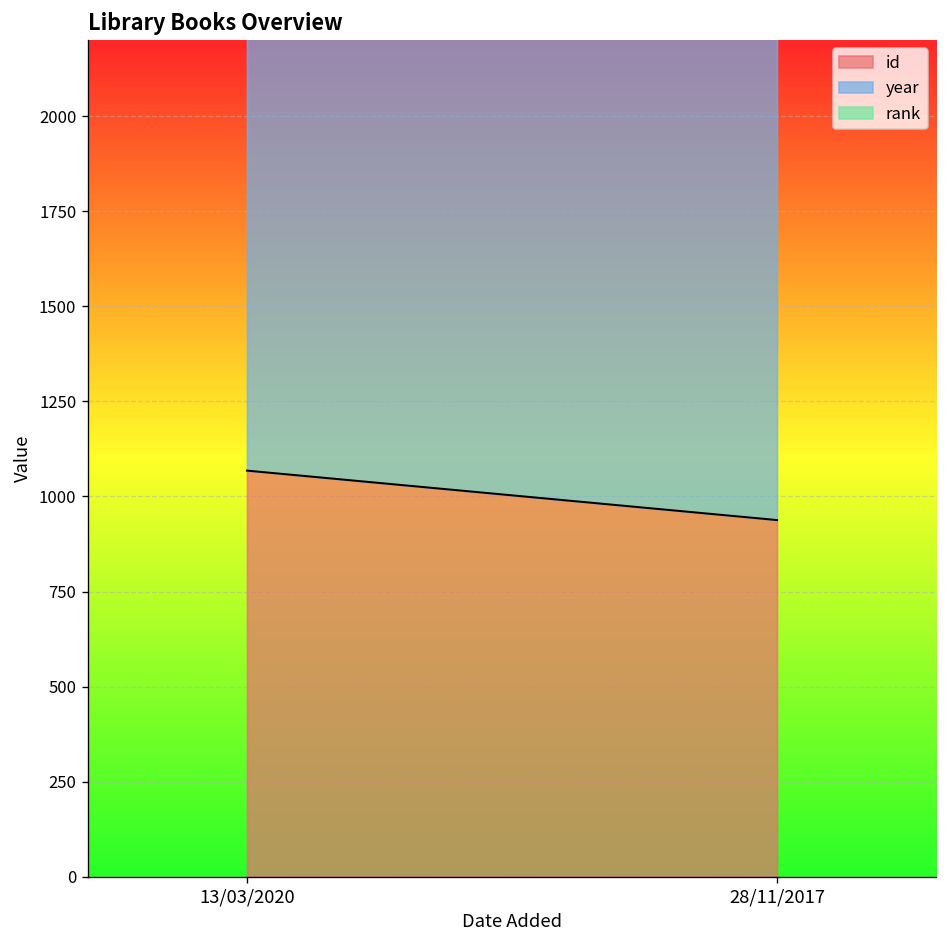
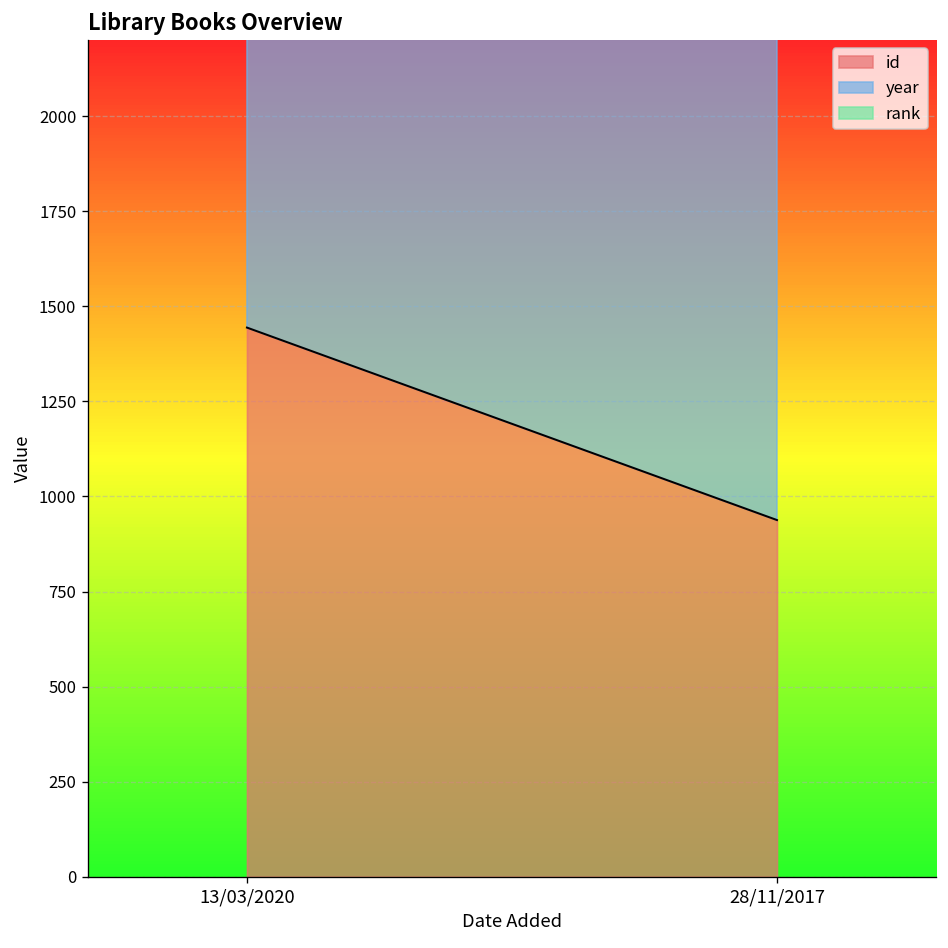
  {
    "id": {
-     "13/03/2020": 1070,
+     "13/03/2020": 1440,
      "28/11/2017": 940
    }
  }
